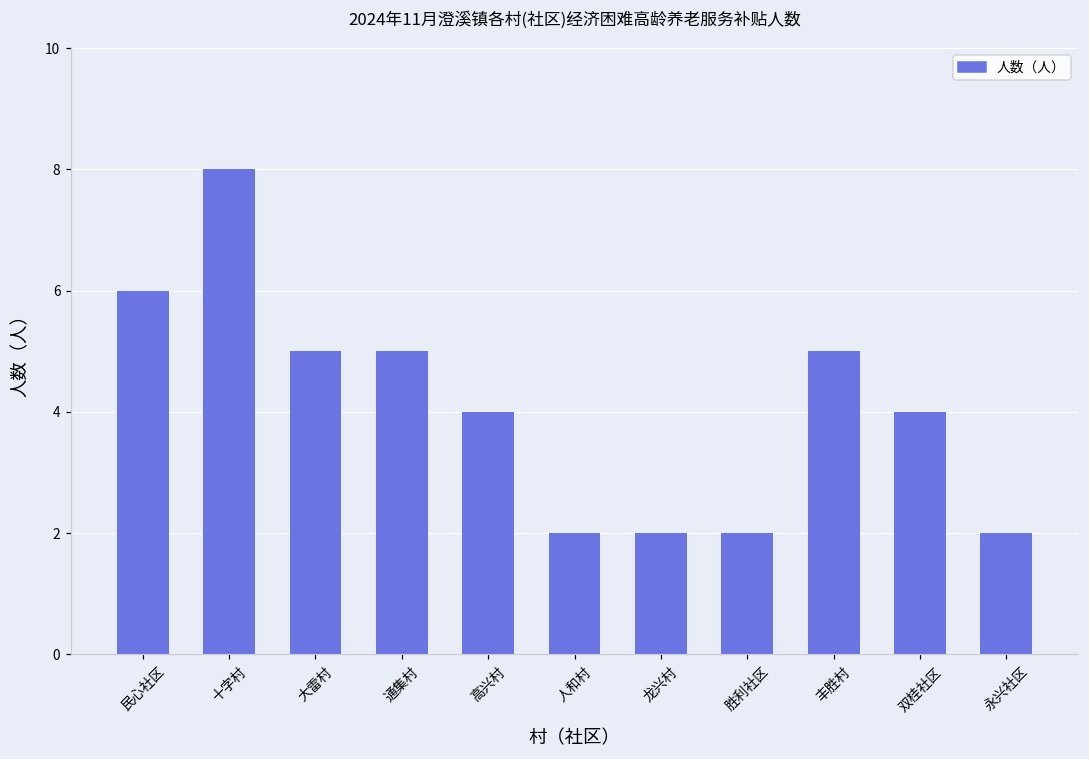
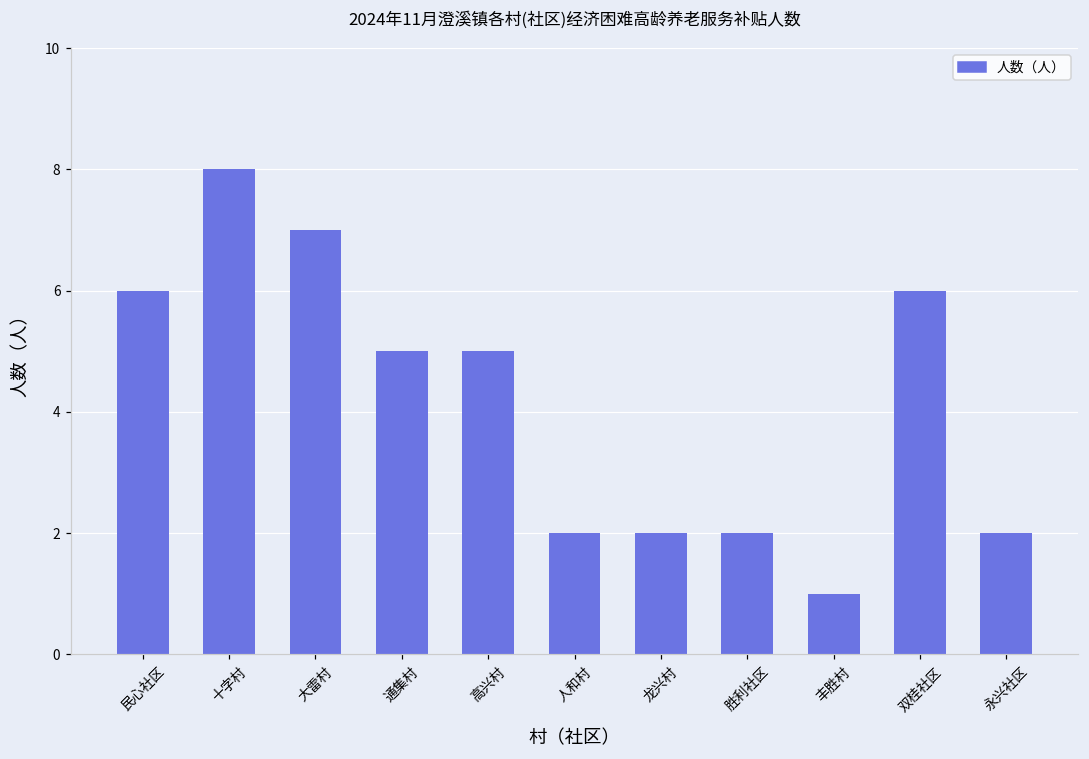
  {
    "民心社区": 6,
    "十字村": 8,
-   "大雷村": 5,
+   "大雷村": 7,
    "通集村": 5,
-   "高兴村": 4,
+   "高兴村": 5,
    "人和村": 2,
    "龙兴村": 2,
    "胜利社区": 2,
-   "丰胜村": 5,
-   "双桂社区": 4,
+   "丰胜村": 1,
+   "双桂社区": 6,
    "永兴社区": 2
  }
